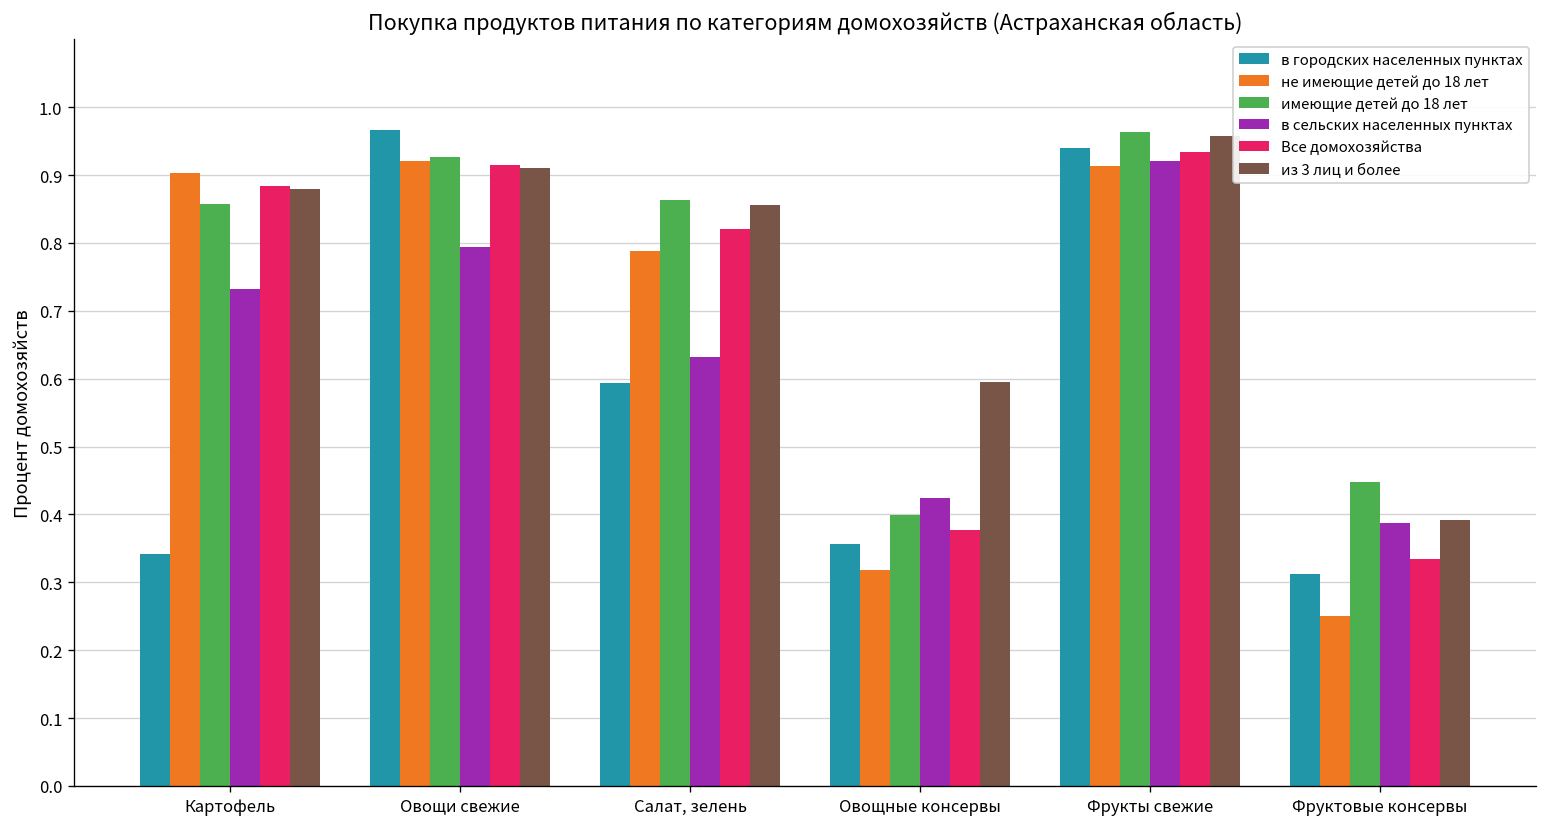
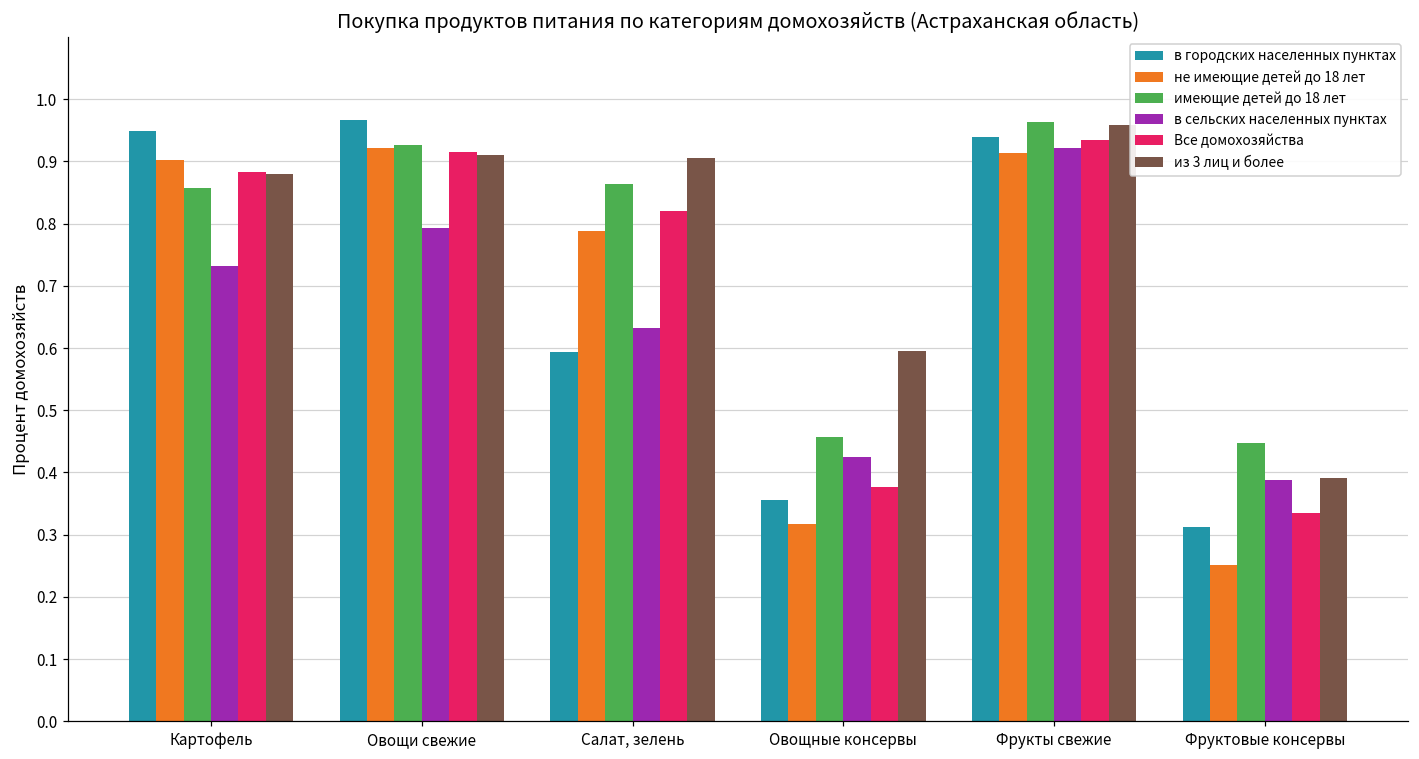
  {
    "в городских населенных пунктах": {
-     "Картофель": 0.34,
+     "Картофель": 0.95,
      "Овощи свежие": 0.97,
      "Салат, зелень": 0.59,
      "Овощные консервы": 0.36,
      "Фрукты свежие": 0.94,
      "Фруктовые консервы": 0.31
    },
    "не имеющие детей до 18 лет": {
      "Картофель": 0.90,
      "Овощи свежие": 0.92,
      "Салат, зелень": 0.79,
      "Овощные консервы": 0.32,
      "Фрукты свежие": 0.91,
      "Фруктовые консервы": 0.25
    },
    "имеющие детей до 18 лет": {
      "Картофель": 0.86,
      "Овощи свежие": 0.93,
      "Салат, зелень": 0.86,
-     "Овощные консервы": 0.40,
+     "Овощные консервы": 0.46,
      "Фрукты свежие": 0.96,
      "Фруктовые консервы": 0.45
    },
    "в сельских населенных пунктах": {
      "Картофель": 0.73,
      "Овощи свежие": 0.79,
      "Салат, зелень": 0.63,
      "Овощные консервы": 0.42,
      "Фрукты свежие": 0.92,
      "Фруктовые консервы": 0.39
    },
    "Все домохозяйства": {
      "Картофель": 0.88,
      "Овощи свежие": 0.91,
      "Салат, зелень": 0.82,
      "Овощные консервы": 0.38,
      "Фрукты свежие": 0.93,
      "Фруктовые консервы": 0.33
    },
    "из 3 лиц и более": {
      "Картофель": 0.88,
      "Овощи свежие": 0.91,
-     "Салат, зелень": 0.86,
+     "Салат, зелень": 0.91,
      "Овощные консервы": 0.59,
      "Фрукты свежие": 0.96,
      "Фруктовые консервы": 0.39
    }
  }
